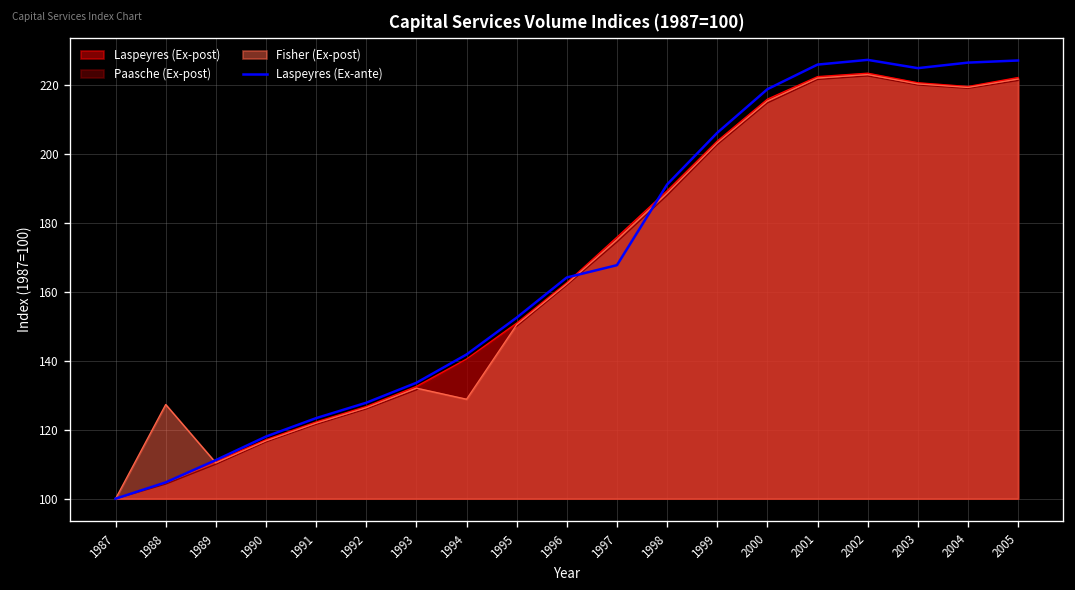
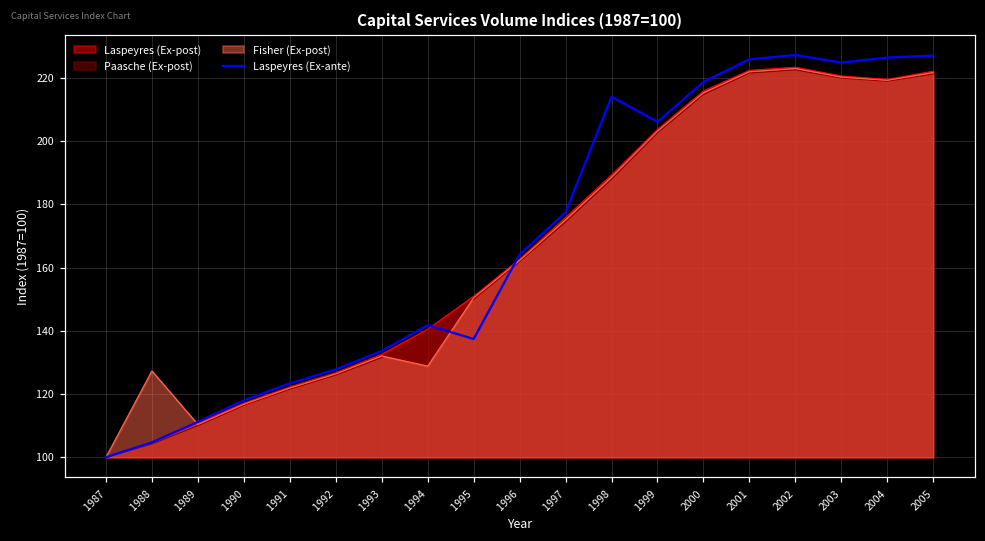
  {
    "Fisher (Ex-post)": {
      "1988": 127,
      "1994": 129
    },
    "Laspeyres (Ex-ante)": {
      "1990": 118,
      "1991": 123,
      "1992": 128,
      "1993": 134,
      "1994": 142,
-     "1995": 152,
+     "1995": 137,
      "1996": 164,
-     "1997": 168,
-     "1998": 191,
+     "1997": 177,
+     "1998": 214,
      "1999": 206,
      "2000": 219,
      "2001": 226,
      "2002": 227,
      "2003": 225,
      "2004": 226,
      "2005": 227
    }
  }
